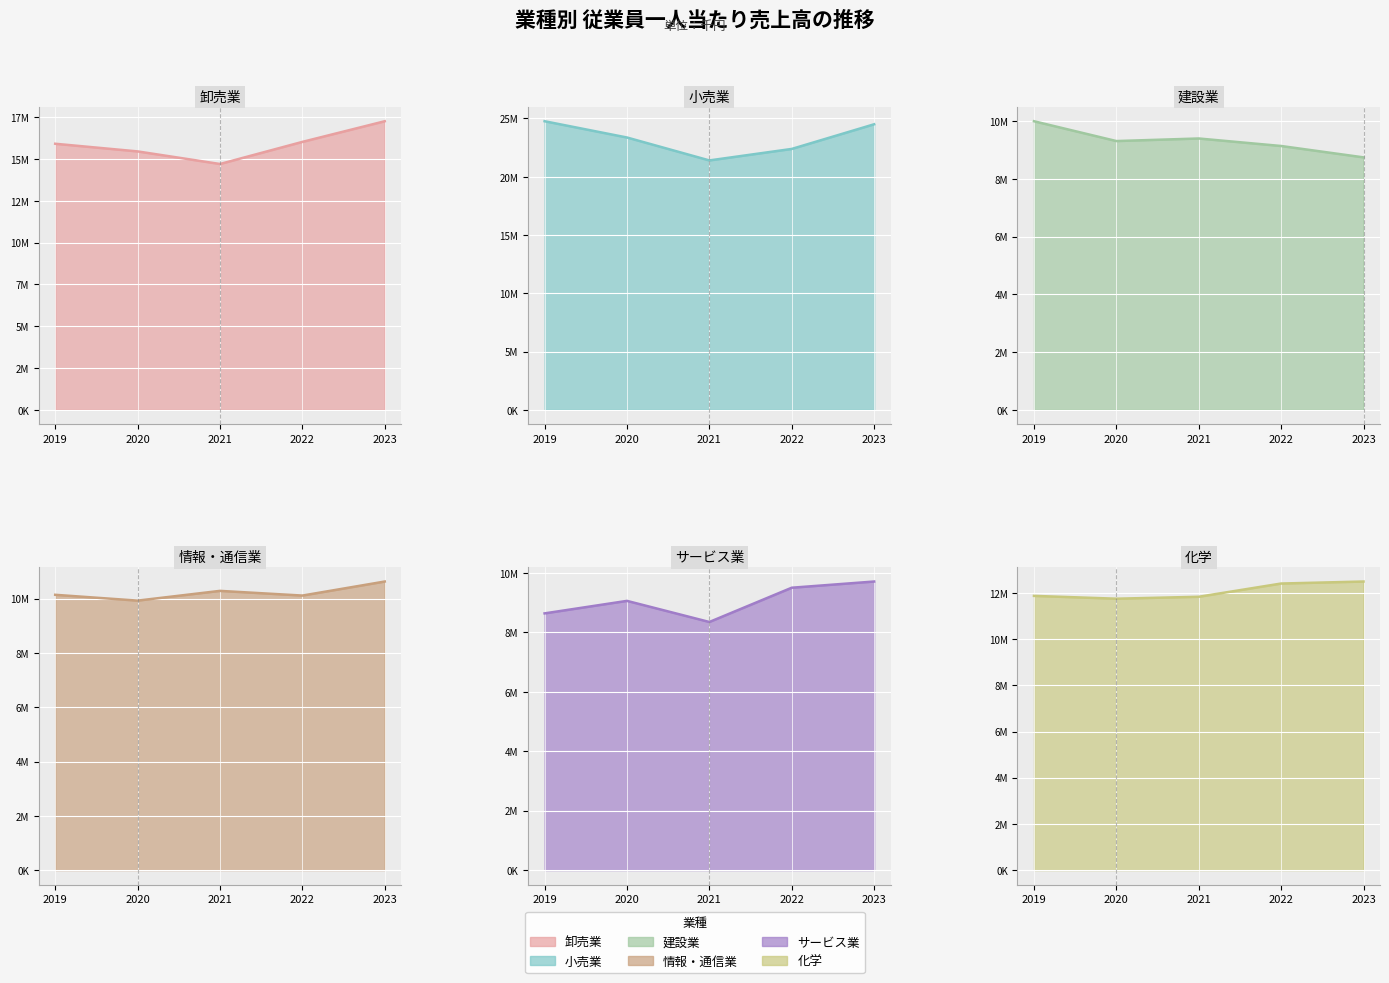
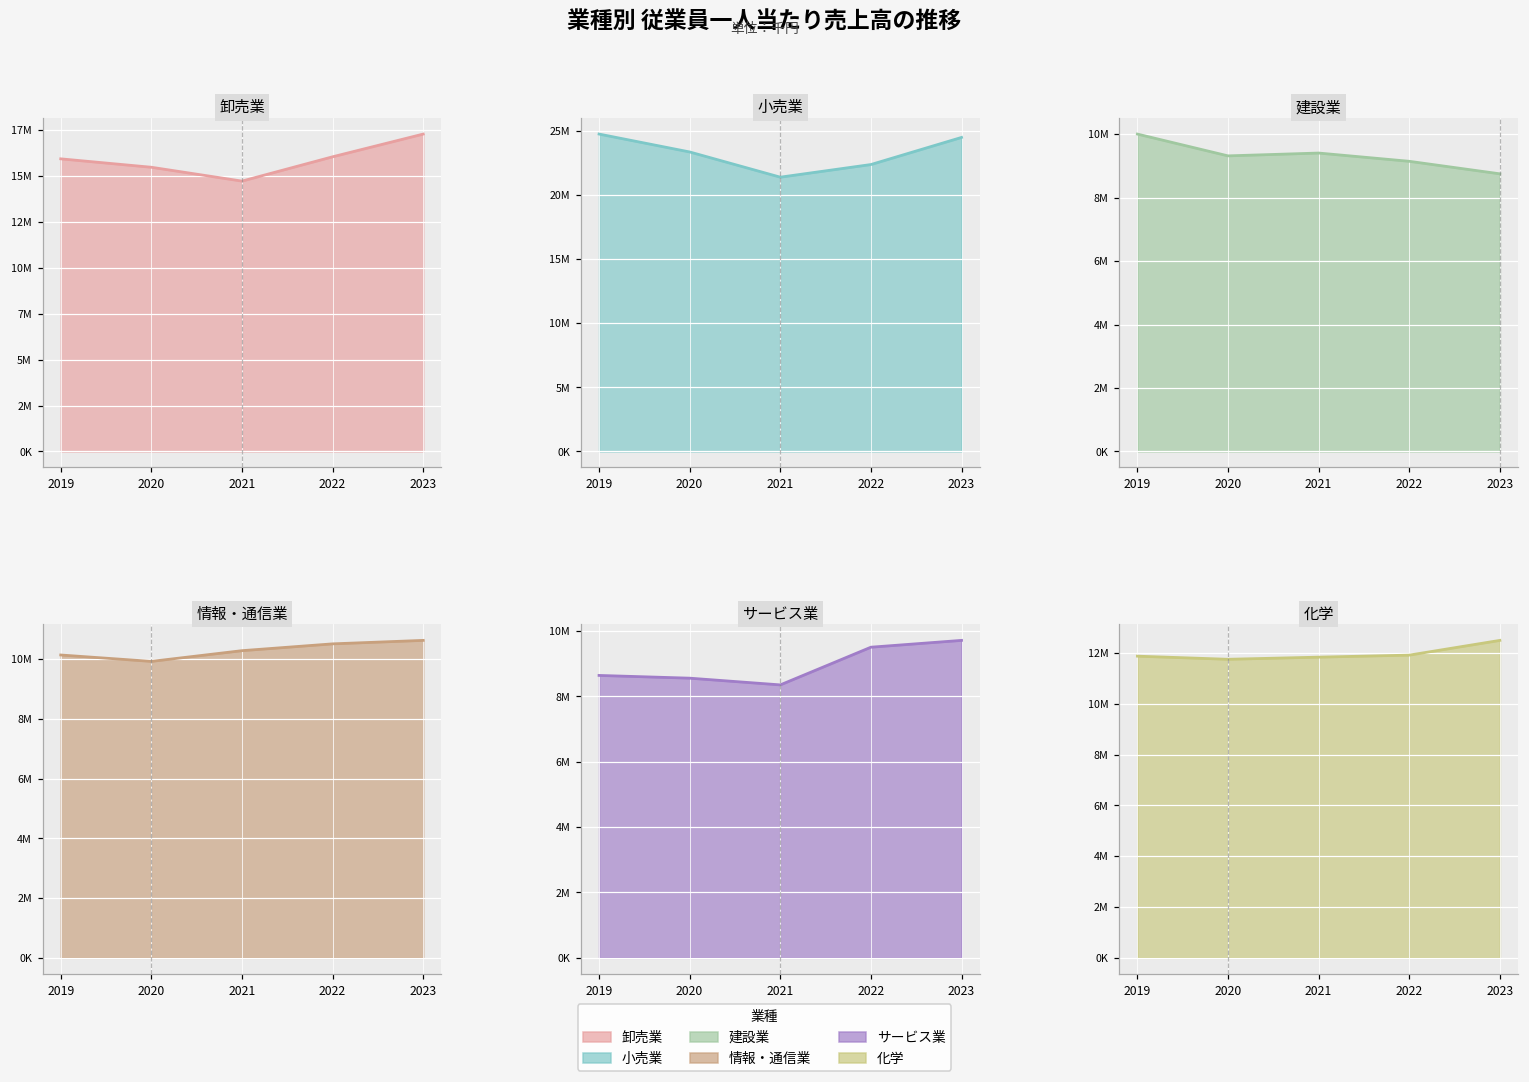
  {
    "小売業": {
      "2019": 24800000,
      "2020": 23400000,
      "2021": 21400000,
      "2022": 22400000,
      "2023": 24500000
    },
    "建設業": {
      "2019": 10000000,
      "2020": 9300000,
      "2021": 9400000,
      "2022": 9100000,
      "2023": 8800000
    },
    "情報・通信業": {
      "2019": 10100000,
      "2020": 9900000,
      "2021": 10300000,
-     "2022": 10100000,
+     "2022": 10500000,
      "2023": 10600000
    },
    "サービス業": {
      "2019": 8600000,
-     "2020": 9100000,
+     "2020": 8600000,
      "2021": 8400000,
      "2022": 9500000,
      "2023": 9700000
    },
    "化学": {
      "2019": 11900000,
      "2020": 11800000,
      "2021": 11800000,
-     "2022": 12400000,
+     "2022": 11900000,
      "2023": 12500000
    }
  }
